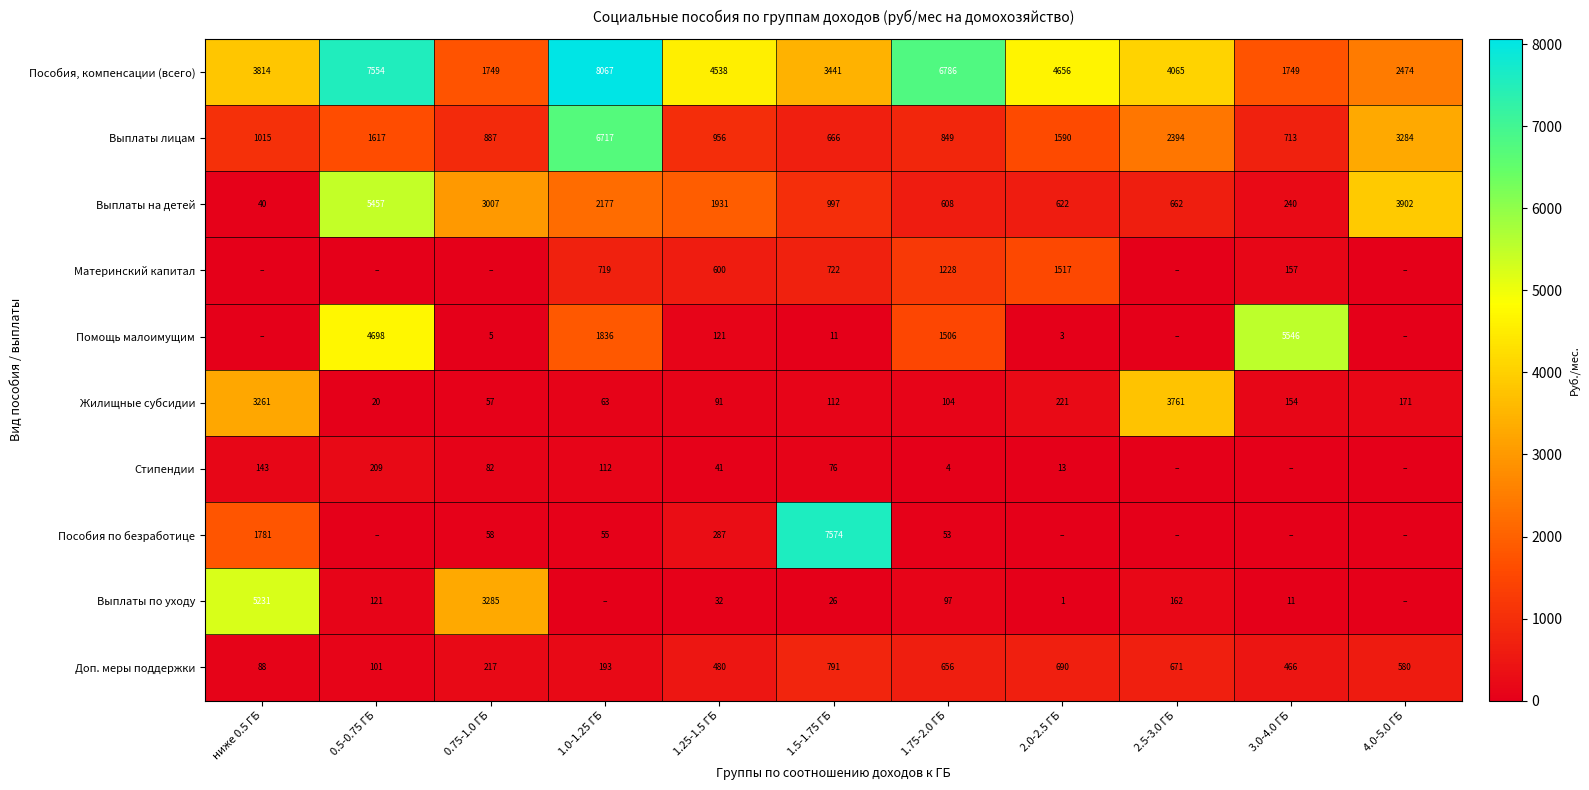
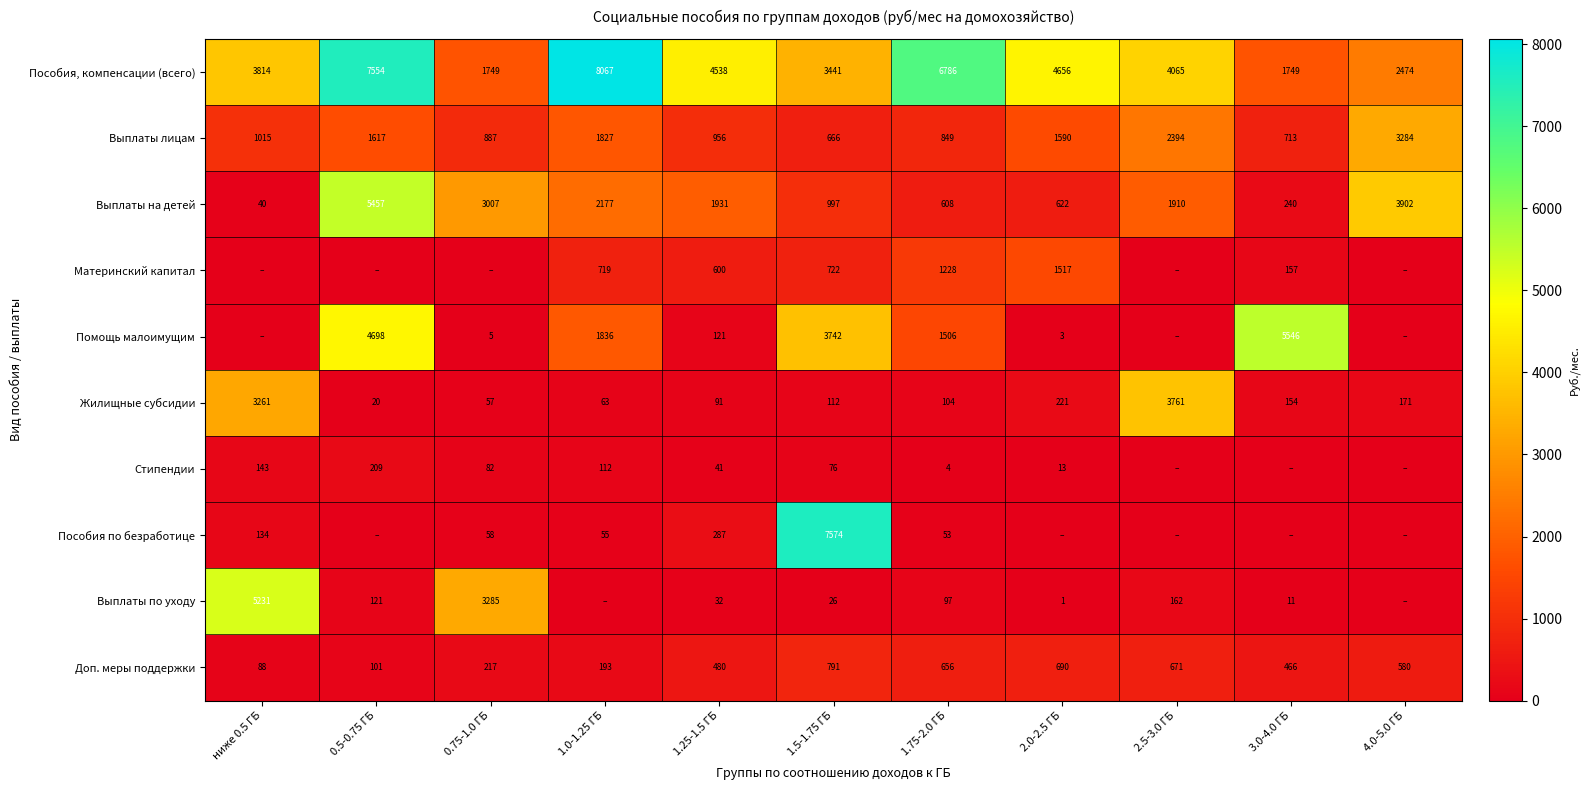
  {
    "Пособия, компенсации (всего)": {
      "ниже 0.5 ГБ": 3814,
      "0.5-0.75 ГБ": 7554,
      "0.75-1.0 ГБ": 1749,
      "1.0-1.25 ГБ": 8067,
      "1.25-1.5 ГБ": 4538,
      "1.5-1.75 ГБ": 3441,
      "1.75-2.0 ГБ": 6786,
      "2.0-2.5 ГБ": 4656,
      "2.5-3.0 ГБ": 4065,
      "3.0-4.0 ГБ": 1749,
      "4.0-5.0 ГБ": 2474
    },
    "Выплаты лицам": {
      "ниже 0.5 ГБ": 1015,
      "0.5-0.75 ГБ": 1617,
      "0.75-1.0 ГБ": 887,
-     "1.0-1.25 ГБ": 6717,
+     "1.0-1.25 ГБ": 1827,
      "1.25-1.5 ГБ": 956,
      "1.5-1.75 ГБ": 666,
      "1.75-2.0 ГБ": 849,
      "2.0-2.5 ГБ": 1590,
      "2.5-3.0 ГБ": 2394,
      "3.0-4.0 ГБ": 713,
      "4.0-5.0 ГБ": 3284
    },
    "Выплаты на детей": {
      "ниже 0.5 ГБ": 40,
      "0.5-0.75 ГБ": 5457,
      "0.75-1.0 ГБ": 3007,
      "1.0-1.25 ГБ": 2177,
      "1.25-1.5 ГБ": 1931,
      "1.5-1.75 ГБ": 997,
      "1.75-2.0 ГБ": 608,
      "2.0-2.5 ГБ": 622,
-     "2.5-3.0 ГБ": 662,
+     "2.5-3.0 ГБ": 1910,
      "3.0-4.0 ГБ": 240,
      "4.0-5.0 ГБ": 3902
    },
    "Материнский капитал": {
      "1.0-1.25 ГБ": 719,
      "1.25-1.5 ГБ": 600,
      "1.5-1.75 ГБ": 722,
      "1.75-2.0 ГБ": 1228,
      "2.0-2.5 ГБ": 1517,
      "3.0-4.0 ГБ": 157
    },
    "Помощь малоимущим": {
      "0.5-0.75 ГБ": 4698,
      "0.75-1.0 ГБ": 5,
      "1.0-1.25 ГБ": 1836,
      "1.25-1.5 ГБ": 121,
-     "1.5-1.75 ГБ": 11,
+     "1.5-1.75 ГБ": 3742,
      "1.75-2.0 ГБ": 1506,
      "2.0-2.5 ГБ": 3,
      "3.0-4.0 ГБ": 5546
    },
    "Жилищные субсидии": {
      "ниже 0.5 ГБ": 3261,
      "0.5-0.75 ГБ": 20,
      "0.75-1.0 ГБ": 57,
      "1.0-1.25 ГБ": 63,
      "1.25-1.5 ГБ": 91,
      "1.5-1.75 ГБ": 112,
      "1.75-2.0 ГБ": 104,
      "2.0-2.5 ГБ": 221,
      "2.5-3.0 ГБ": 3761,
      "3.0-4.0 ГБ": 154,
      "4.0-5.0 ГБ": 171
    },
    "Стипендии": {
      "ниже 0.5 ГБ": 143,
      "0.5-0.75 ГБ": 209,
      "0.75-1.0 ГБ": 82,
      "1.0-1.25 ГБ": 112,
      "1.25-1.5 ГБ": 41,
      "1.5-1.75 ГБ": 76,
      "1.75-2.0 ГБ": 4,
      "2.0-2.5 ГБ": 13
    },
    "Пособия по безработице": {
-     "ниже 0.5 ГБ": 1781,
+     "ниже 0.5 ГБ": 134,
      "0.75-1.0 ГБ": 58,
      "1.0-1.25 ГБ": 55,
      "1.25-1.5 ГБ": 287,
      "1.5-1.75 ГБ": 7574,
      "1.75-2.0 ГБ": 53
    },
    "Выплаты по уходу": {
      "ниже 0.5 ГБ": 5231,
      "0.5-0.75 ГБ": 121,
      "0.75-1.0 ГБ": 3285,
      "1.25-1.5 ГБ": 32,
      "1.5-1.75 ГБ": 26,
      "1.75-2.0 ГБ": 97,
      "2.0-2.5 ГБ": 1,
      "2.5-3.0 ГБ": 162,
      "3.0-4.0 ГБ": 11
    },
    "Доп. меры поддержки": {
      "ниже 0.5 ГБ": 88,
      "0.5-0.75 ГБ": 101,
      "0.75-1.0 ГБ": 217,
      "1.0-1.25 ГБ": 193,
      "1.25-1.5 ГБ": 480,
      "1.5-1.75 ГБ": 791,
      "1.75-2.0 ГБ": 656,
      "2.0-2.5 ГБ": 690,
      "2.5-3.0 ГБ": 671,
      "3.0-4.0 ГБ": 466,
      "4.0-5.0 ГБ": 580
    }
  }
